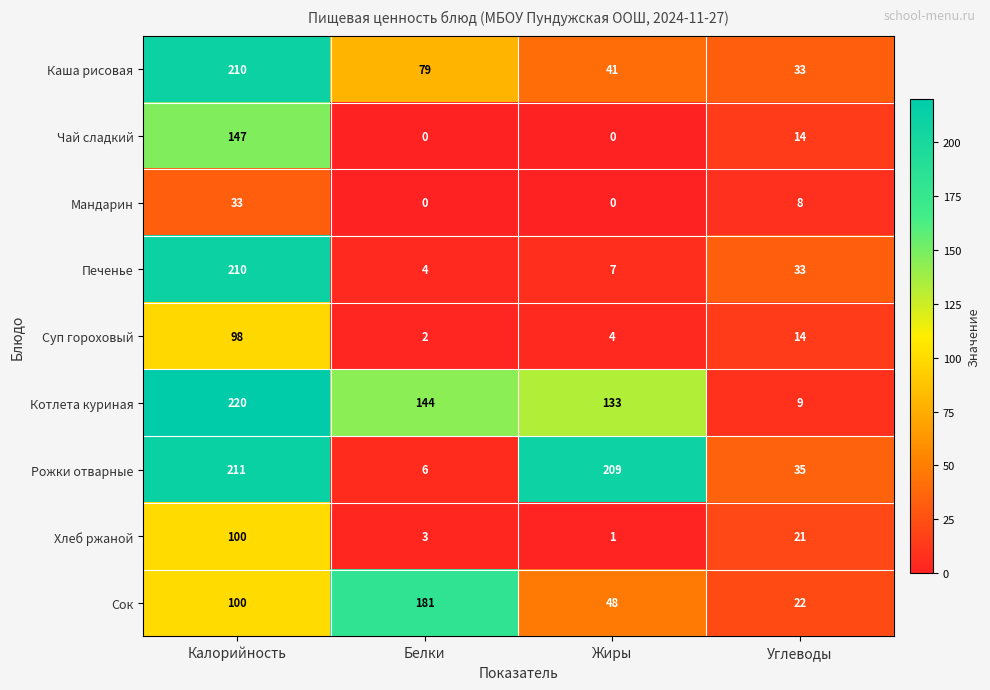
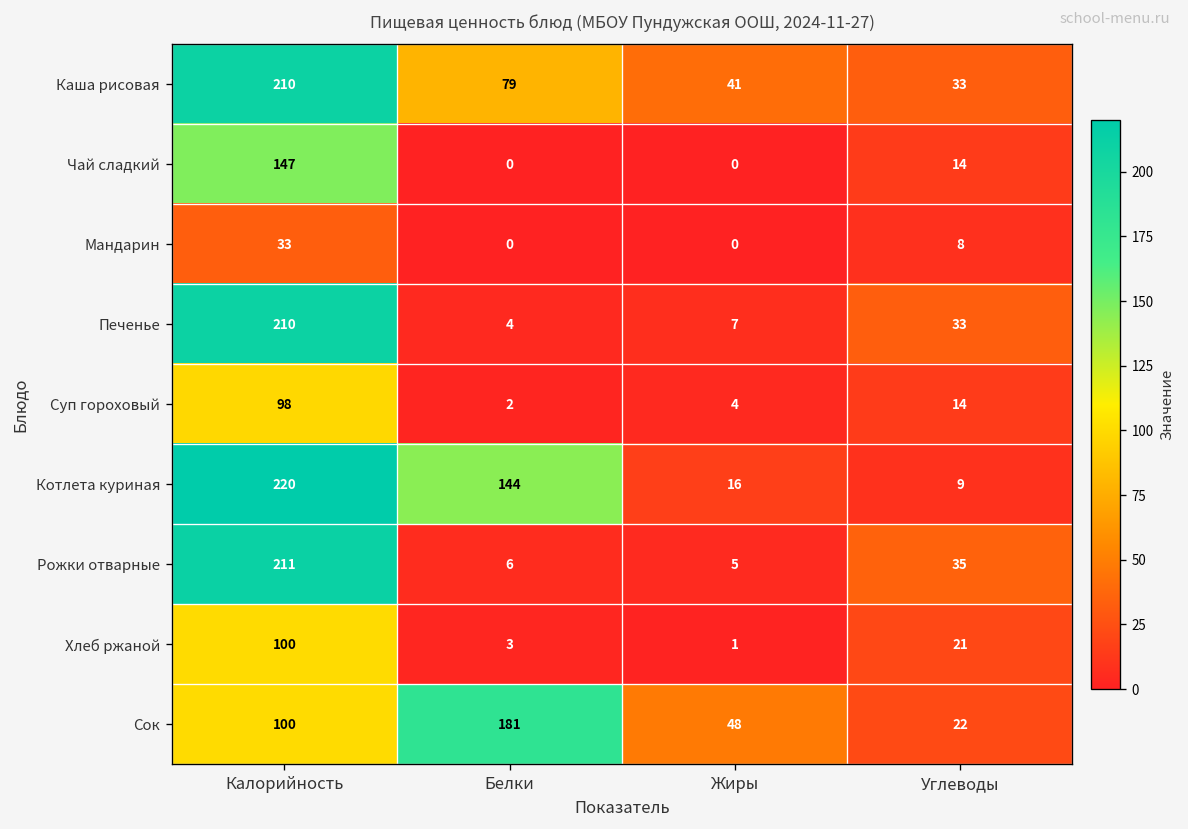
  {
    "Каша рисовая": {
      "Калорийность": 210,
      "Белки": 79,
      "Жиры": 41,
      "Углеводы": 33
    },
    "Чай сладкий": {
      "Калорийность": 147,
      "Белки": 0,
      "Жиры": 0,
      "Углеводы": 14
    },
    "Мандарин": {
      "Калорийность": 33,
      "Белки": 0,
      "Жиры": 0,
      "Углеводы": 8
    },
    "Печенье": {
      "Калорийность": 210,
      "Белки": 4,
      "Жиры": 7,
      "Углеводы": 33
    },
    "Суп гороховый": {
      "Калорийность": 98,
      "Белки": 2,
      "Жиры": 4,
      "Углеводы": 14
    },
    "Котлета куриная": {
      "Калорийность": 220,
      "Белки": 144,
-     "Жиры": 133,
+     "Жиры": 16,
      "Углеводы": 9
    },
    "Рожки отварные": {
      "Калорийность": 211,
      "Белки": 6,
-     "Жиры": 209,
+     "Жиры": 5,
      "Углеводы": 35
    },
    "Хлеб ржаной": {
      "Калорийность": 100,
      "Белки": 3,
      "Жиры": 1,
      "Углеводы": 21
    },
    "Сок": {
      "Калорийность": 100,
      "Белки": 181,
      "Жиры": 48,
      "Углеводы": 22
    }
  }
